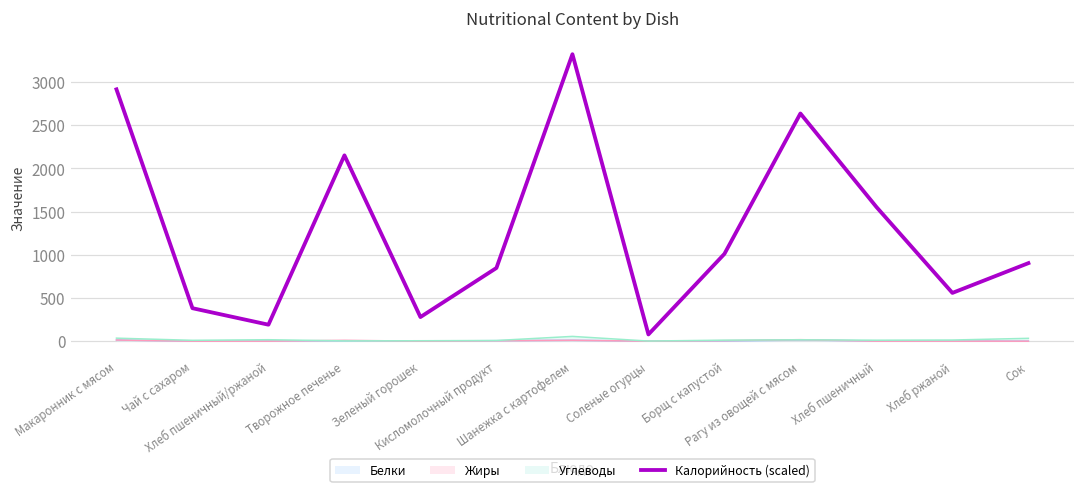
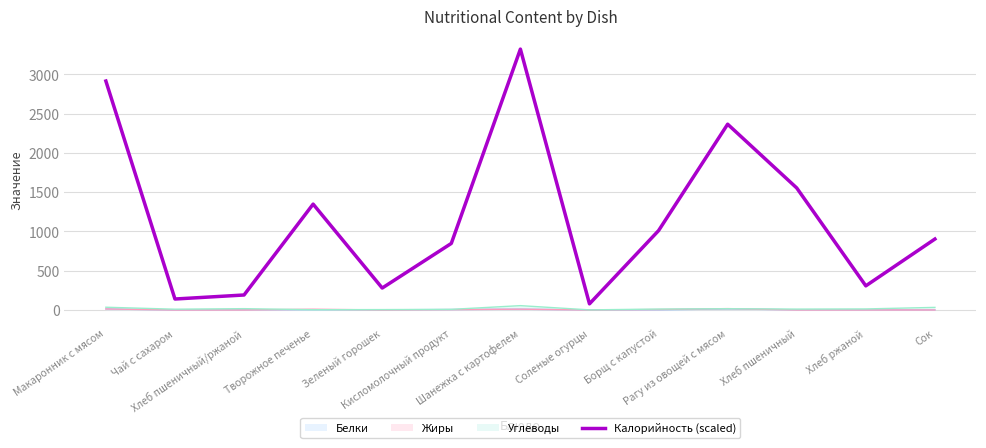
  {
    "Калорийность (scaled)": {
      "Макаронник с мясом": 2900,
-     "Чай с сахаром": 400,
+     "Чай с сахаром": 100,
      "Хлеб пшеничный/ржаной": 200,
-     "Творожное печенье": 2100,
+     "Творожное печенье": 1300,
      "Зеленый горошек": 300,
      "Кисломолочный продукт": 800,
      "Шанежка с картофелем": 3300,
      "Соленые огурцы": 100,
      "Борщ с капустой": 1000,
-     "Рагу из овощей с мясом": 2600,
+     "Рагу из овощей с мясом": 2400,
      "Хлеб пшеничный": 1600,
-     "Хлеб ржаной": 600,
+     "Хлеб ржаной": 300,
      "Сок": 900
    }
  }
